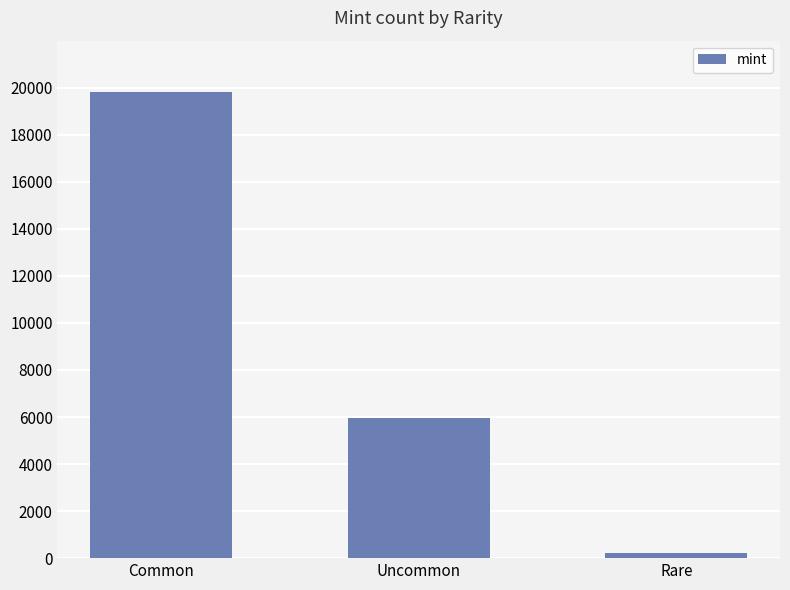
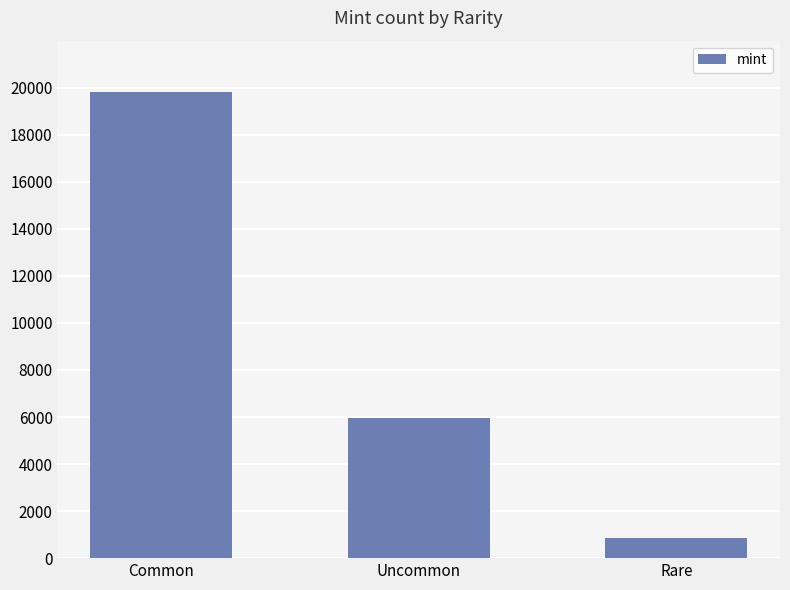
  {
    "Common": 19800,
    "Uncommon": 6000,
-   "Rare": 200
+   "Rare": 900
  }
